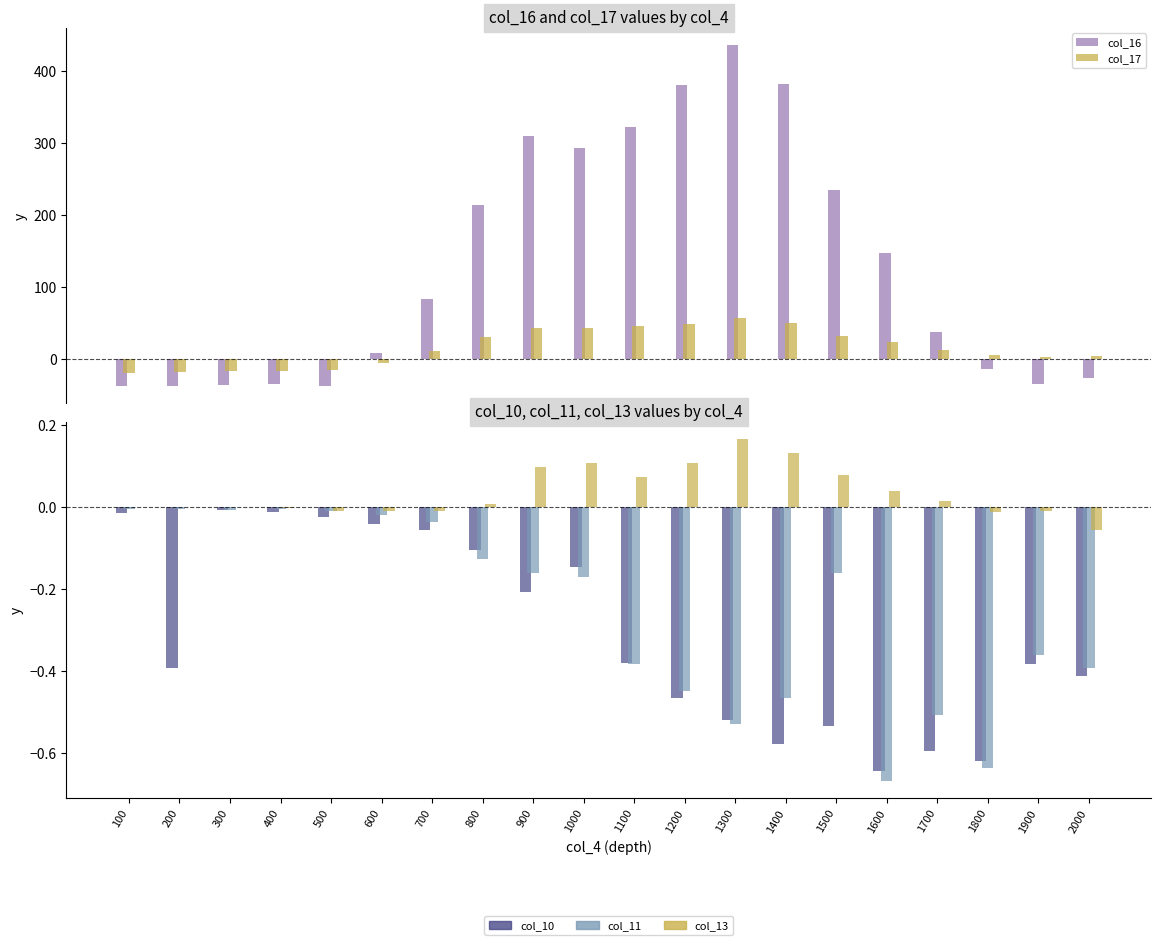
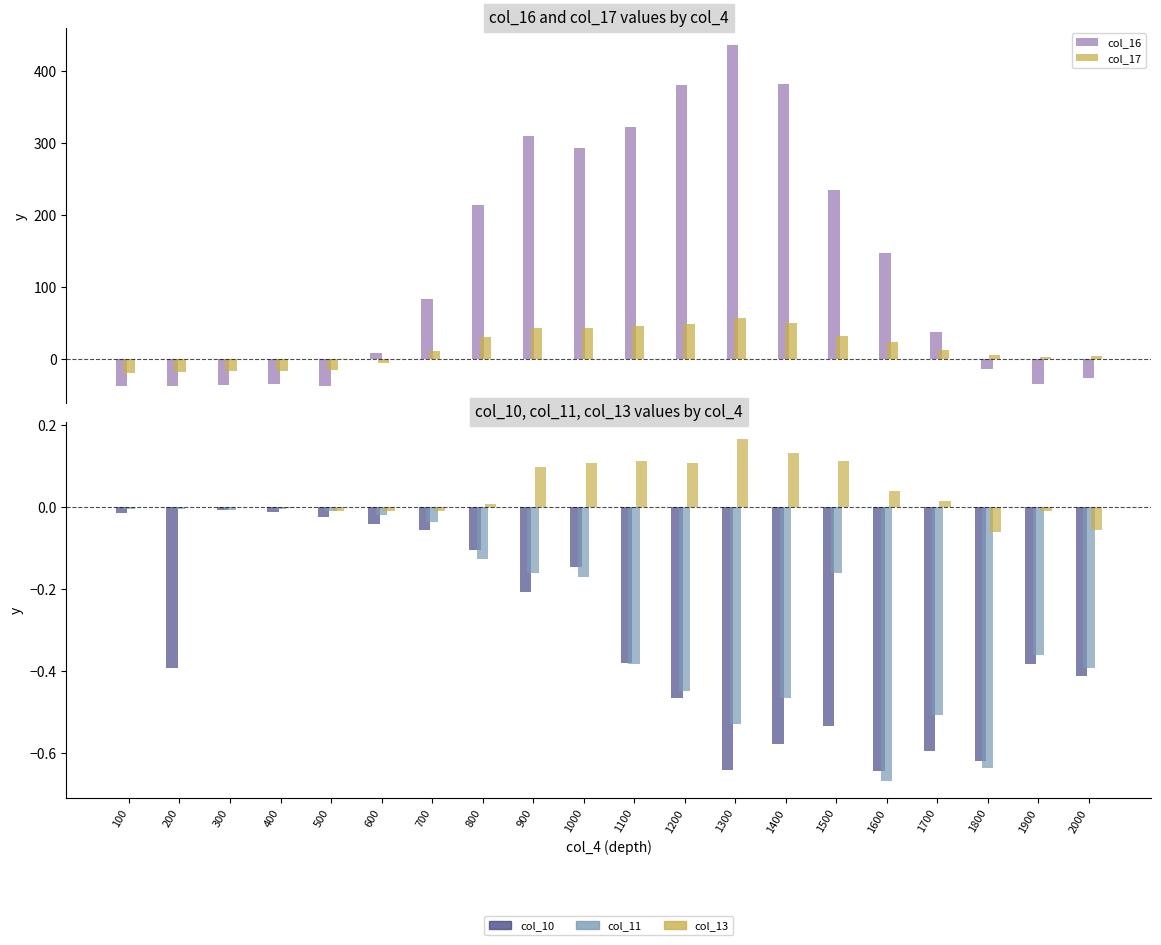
  {
    "col_10, col_11, col_13 values by col_4": {
      "col_10": {
        "100": -0.02,
        "200": -0.39,
        "300": -0.01,
        "400": -0.01,
        "500": -0.02,
        "600": -0.04,
        "700": -0.06,
        "800": -0.11,
        "900": -0.21,
        "1000": -0.15,
        "1100": -0.38,
        "1200": -0.47,
-       "1300": -0.52,
+       "1300": -0.64,
        "1400": -0.58,
        "1500": -0.53,
        "1600": -0.64,
        "1700": -0.60,
        "1800": -0.62,
        "1900": -0.38,
        "2000": -0.41
      },
      "col_11": {
        "200": -0.01,
        "300": -0.01,
        "500": -0.01,
        "600": -0.02,
        "700": -0.04,
        "800": -0.13,
        "900": -0.16,
        "1000": -0.17,
        "1100": -0.38,
        "1200": -0.45,
        "1300": -0.53,
        "1400": -0.47,
        "1500": -0.16,
        "1600": -0.67,
        "1700": -0.51,
        "1800": -0.64,
        "1900": -0.36,
        "2000": -0.39
      },
      "col_13": {
        "500": -0.01,
        "600": -0.01,
        "700": -0.01,
        "800": 0.01,
        "900": 0.10,
        "1000": 0.11,
-       "1100": 0.07,
+       "1100": 0.11,
        "1200": 0.11,
        "1300": 0.16,
        "1400": 0.13,
-       "1500": 0.08,
+       "1500": 0.11,
        "1600": 0.04,
        "1700": 0.01,
-       "1800": -0.01,
+       "1800": -0.06,
        "1900": -0.01,
        "2000": -0.06
      }
    }
  }
